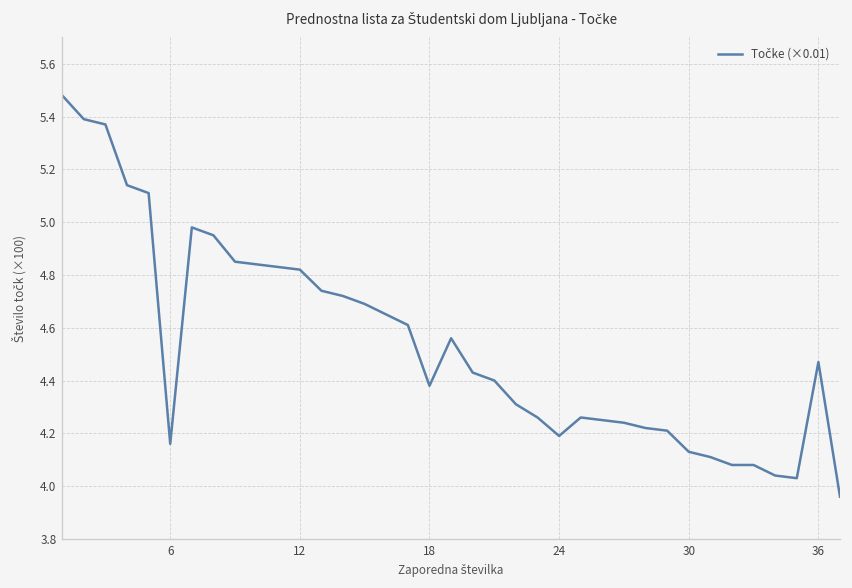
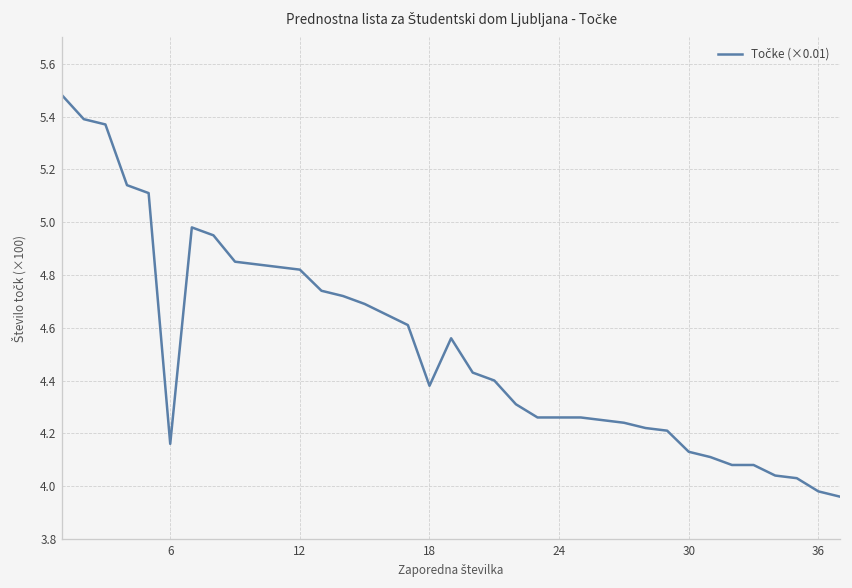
  {
    "6": 4.16,
    "12": 4.82,
    "18": 4.38,
-   "24": 4.19,
+   "24": 4.26,
    "30": 4.13,
-   "36": 4.47
+   "36": 3.98
  }
